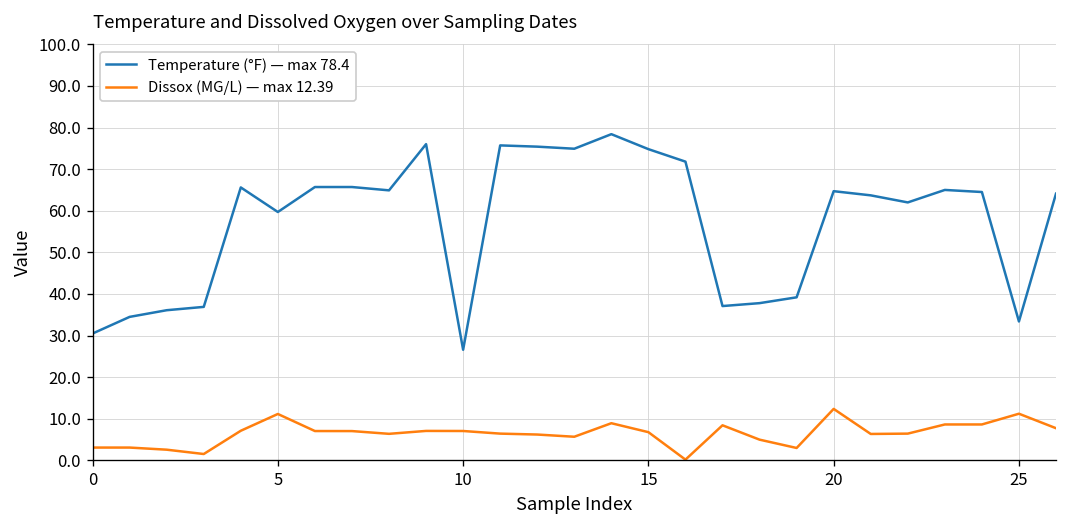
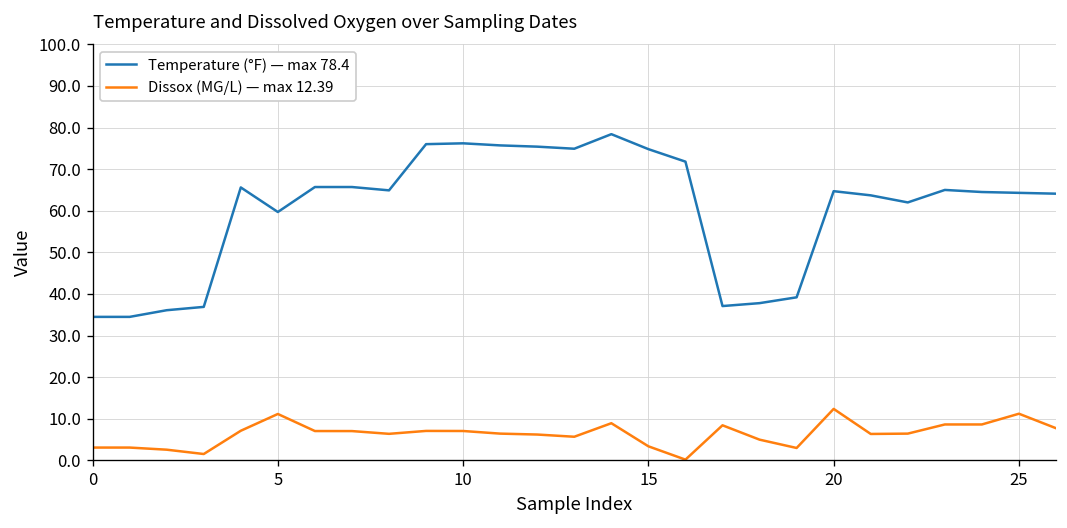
  {
    "Temperature (°F) — max 78.4": {
-     "0": 31,
+     "0": 35,
      "5": 60,
-     "10": 27,
+     "10": 76,
      "15": 75,
      "20": 65,
-     "25": 33
+     "25": 64
    },
    "Dissox (MG/L) — max 12.39": {
      "0": 3,
      "5": 11,
      "10": 7,
-     "15": 7,
+     "15": 3,
      "20": 12,
      "25": 11
    }
  }
